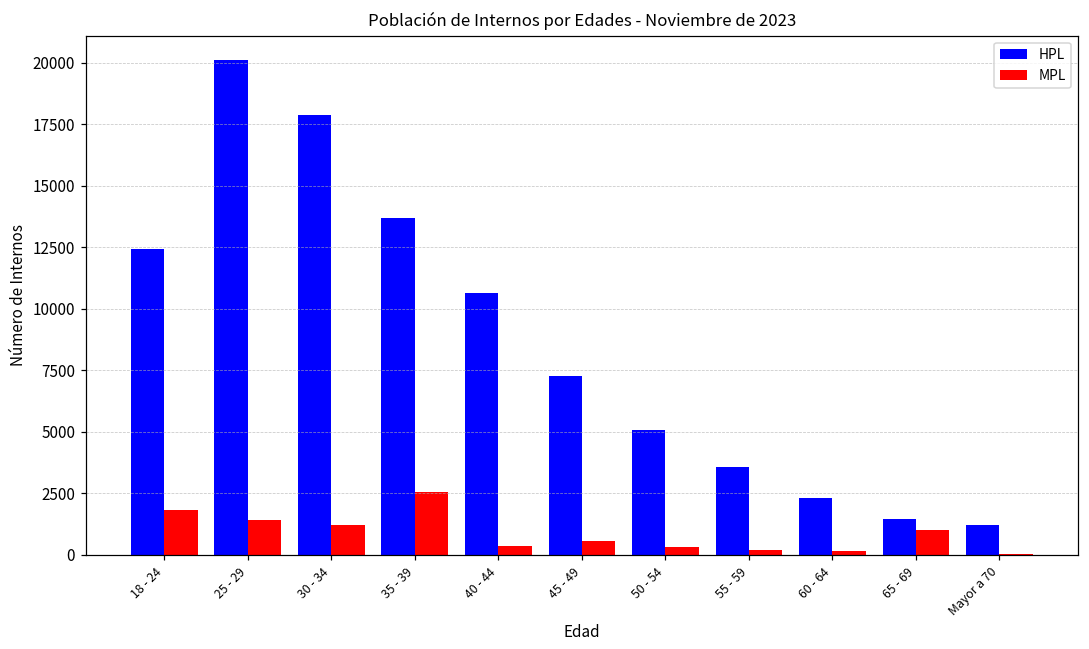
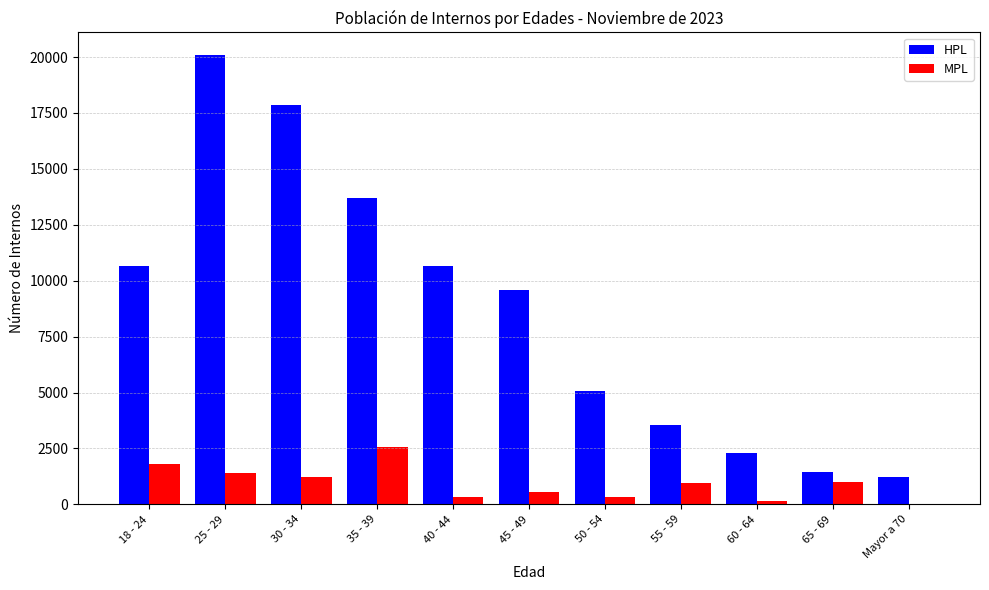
  {
    "HPL": {
-     "18 - 24": 12400,
+     "18 - 24": 10700,
      "25 - 29": 20100,
      "30 - 34": 17900,
      "35 - 39": 13700,
      "40 - 44": 10700,
-     "45 - 49": 7300,
+     "45 - 49": 9600,
      "50 - 54": 5100,
      "55 - 59": 3600,
      "60 - 64": 2300,
      "65 - 69": 1500,
      "Mayor a 70": 1200
    },
    "MPL": {
      "18 - 24": 1800,
      "25 - 29": 1400,
      "30 - 34": 1200,
      "35 - 39": 2600,
      "40 - 44": 300,
      "45 - 49": 600,
      "50 - 54": 300,
-     "55 - 59": 200,
+     "55 - 59": 900,
      "60 - 64": 100,
      "65 - 69": 1000
    }
  }
